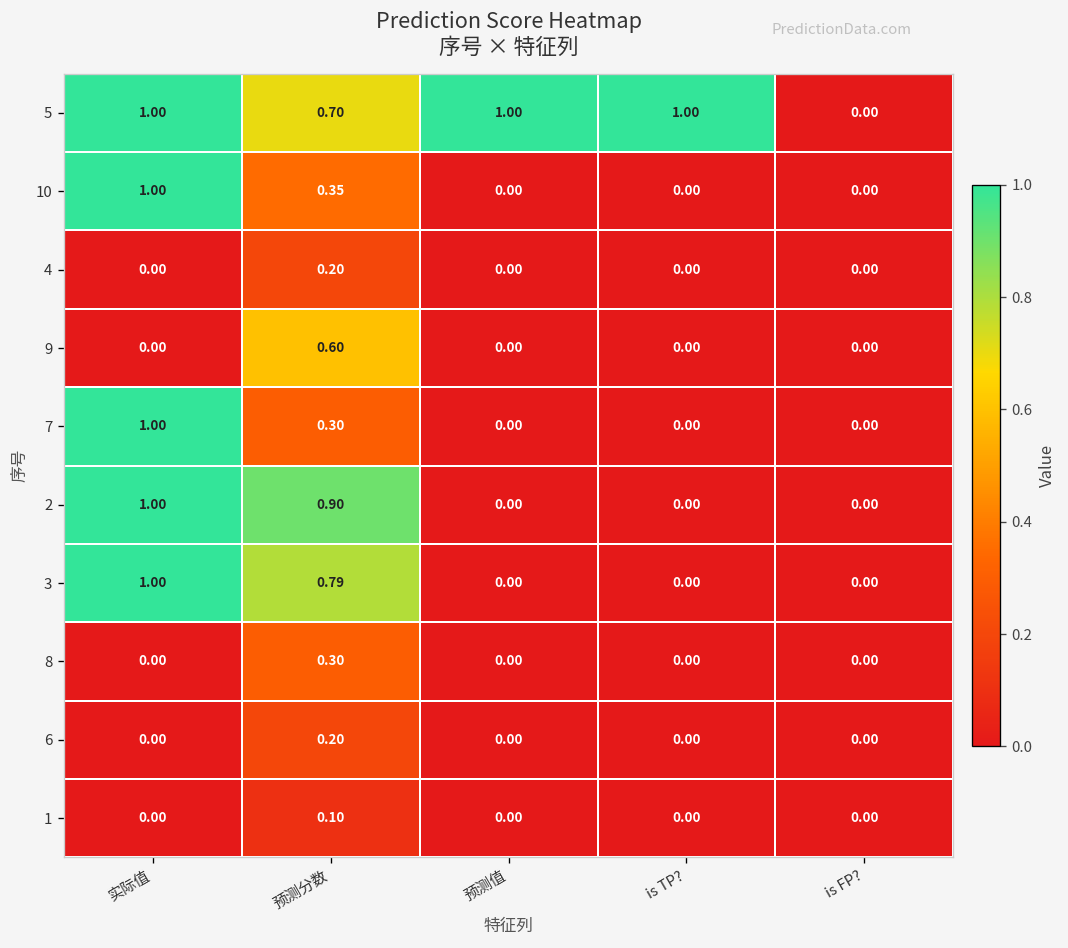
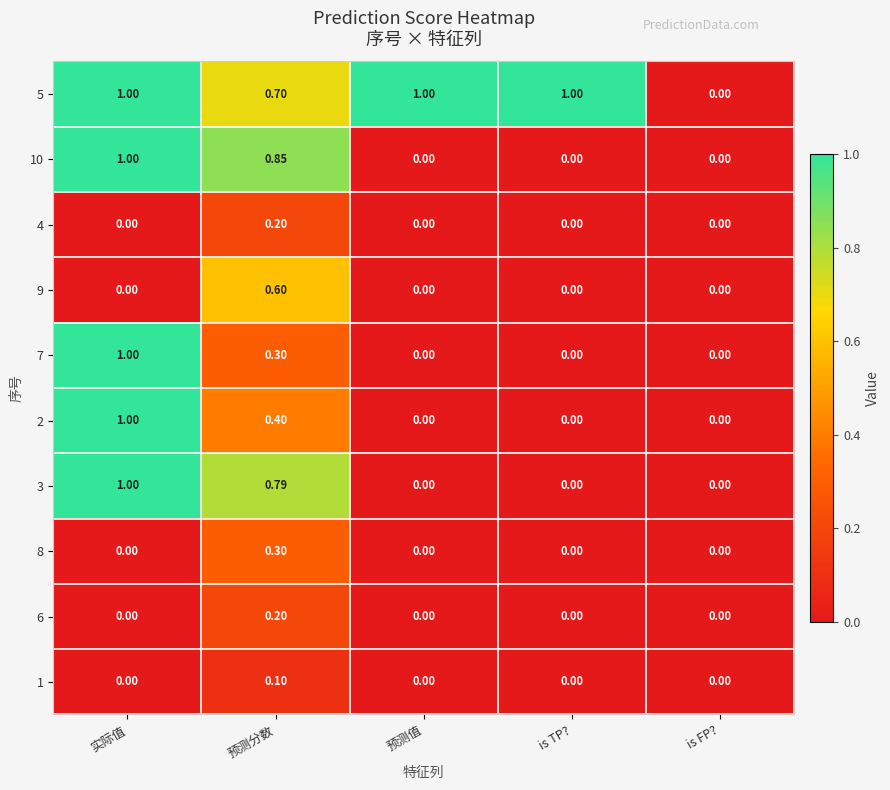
  {
    "5": {
      "实际值": 1.00,
      "预测分数": 0.70,
      "预测值": 1.00,
      "is TP?": 1.00,
      "is FP?": 0.00
    },
    "10": {
      "实际值": 1.00,
-     "预测分数": 0.35,
+     "预测分数": 0.85,
      "预测值": 0.00,
      "is TP?": 0.00,
      "is FP?": 0.00
    },
    "4": {
      "实际值": 0.00,
      "预测分数": 0.20,
      "预测值": 0.00,
      "is TP?": 0.00,
      "is FP?": 0.00
    },
    "9": {
      "实际值": 0.00,
      "预测分数": 0.60,
      "预测值": 0.00,
      "is TP?": 0.00,
      "is FP?": 0.00
    },
    "7": {
      "实际值": 1.00,
      "预测分数": 0.30,
      "预测值": 0.00,
      "is TP?": 0.00,
      "is FP?": 0.00
    },
    "2": {
      "实际值": 1.00,
-     "预测分数": 0.90,
+     "预测分数": 0.40,
      "预测值": 0.00,
      "is TP?": 0.00,
      "is FP?": 0.00
    },
    "3": {
      "实际值": 1.00,
      "预测分数": 0.79,
      "预测值": 0.00,
      "is TP?": 0.00,
      "is FP?": 0.00
    },
    "8": {
      "实际值": 0.00,
      "预测分数": 0.30,
      "预测值": 0.00,
      "is TP?": 0.00,
      "is FP?": 0.00
    },
    "6": {
      "实际值": 0.00,
      "预测分数": 0.20,
      "预测值": 0.00,
      "is TP?": 0.00,
      "is FP?": 0.00
    },
    "1": {
      "实际值": 0.00,
      "预测分数": 0.10,
      "预测值": 0.00,
      "is TP?": 0.00,
      "is FP?": 0.00
    }
  }
